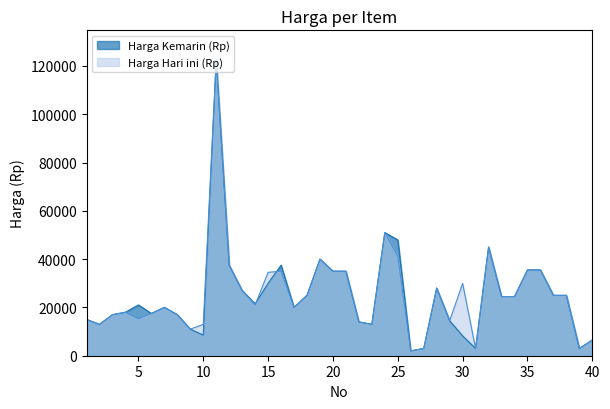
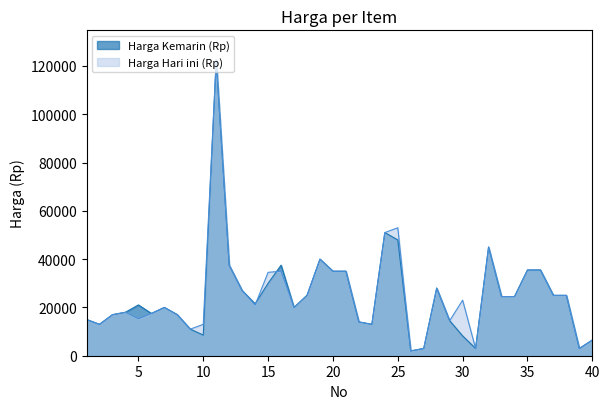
  {
    "Harga Kemarin (Rp)": {
      "5": 21000,
      "10": 9000,
      "15": 30000,
      "25": 48000,
      "30": 8000
    },
    "Harga Hari ini (Rp)": {
      "5": 15000,
      "10": 13000,
      "15": 35000,
-     "25": 41000,
-     "30": 30000
+     "25": 53000,
+     "30": 23000
    }
  }
